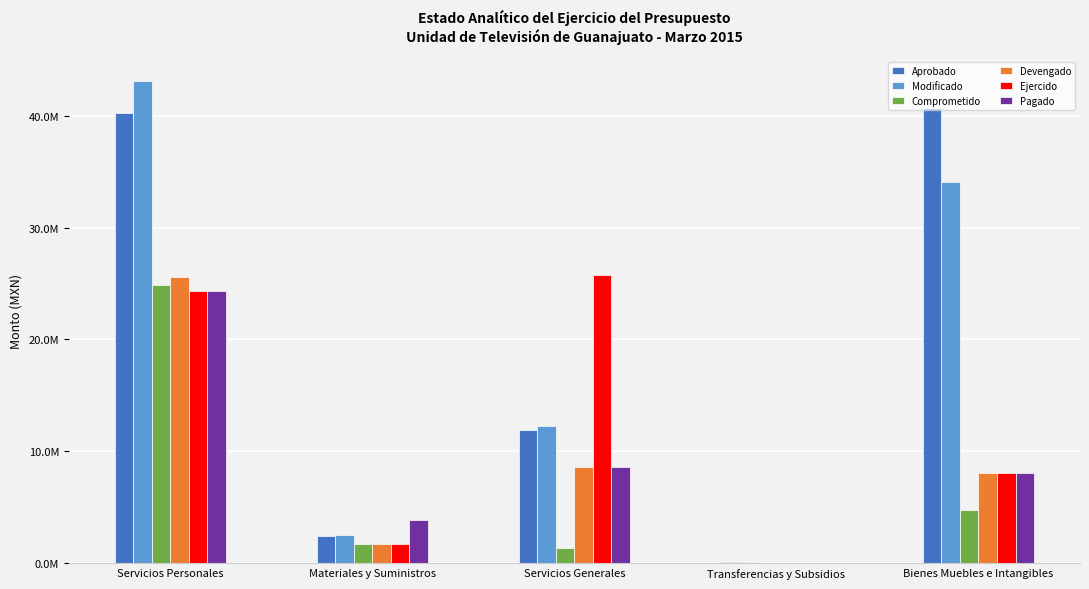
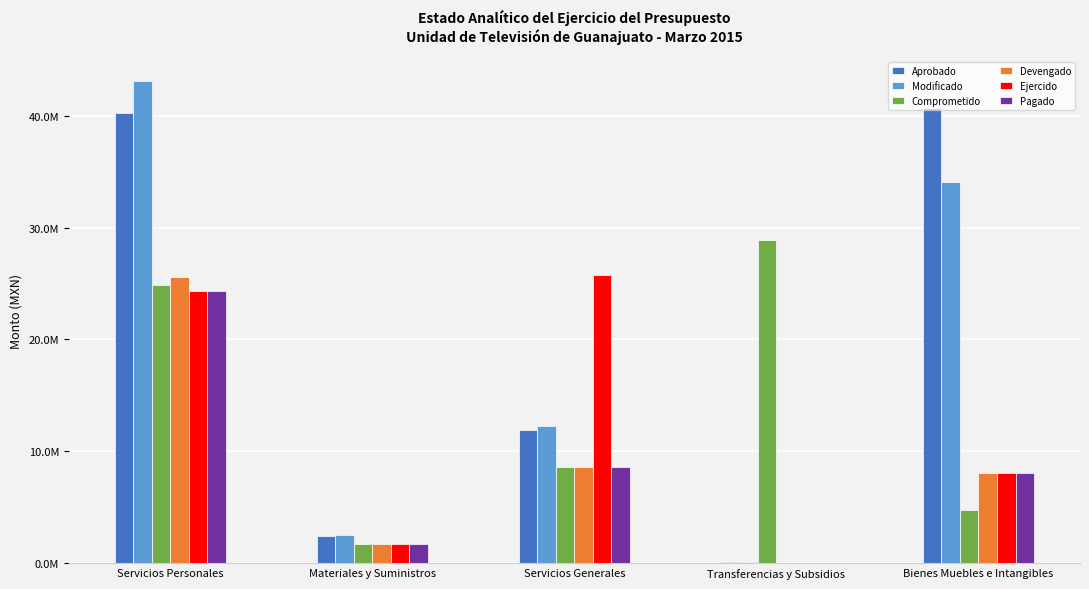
  {
    "Comprometido": {
      "Servicios Personales": 24900000,
      "Materiales y Suministros": 1700000,
-     "Servicios Generales": 1400000,
-     "Transferencias y Subsidios": 100000,
+     "Servicios Generales": 8600000,
+     "Transferencias y Subsidios": 28900000,
      "Bienes Muebles e Intangibles": 4800000
    },
    "Devengado": {
      "Servicios Personales": 25600000,
      "Materiales y Suministros": 1700000,
      "Servicios Generales": 8600000,
      "Bienes Muebles e Intangibles": 8100000
    },
    "Ejercido": {
      "Servicios Personales": 24300000,
      "Materiales y Suministros": 1700000,
      "Servicios Generales": 25800000,
      "Bienes Muebles e Intangibles": 8100000
    },
    "Pagado": {
      "Servicios Personales": 24300000,
-     "Materiales y Suministros": 3800000,
+     "Materiales y Suministros": 1700000,
      "Servicios Generales": 8600000,
      "Bienes Muebles e Intangibles": 8100000
    }
  }
